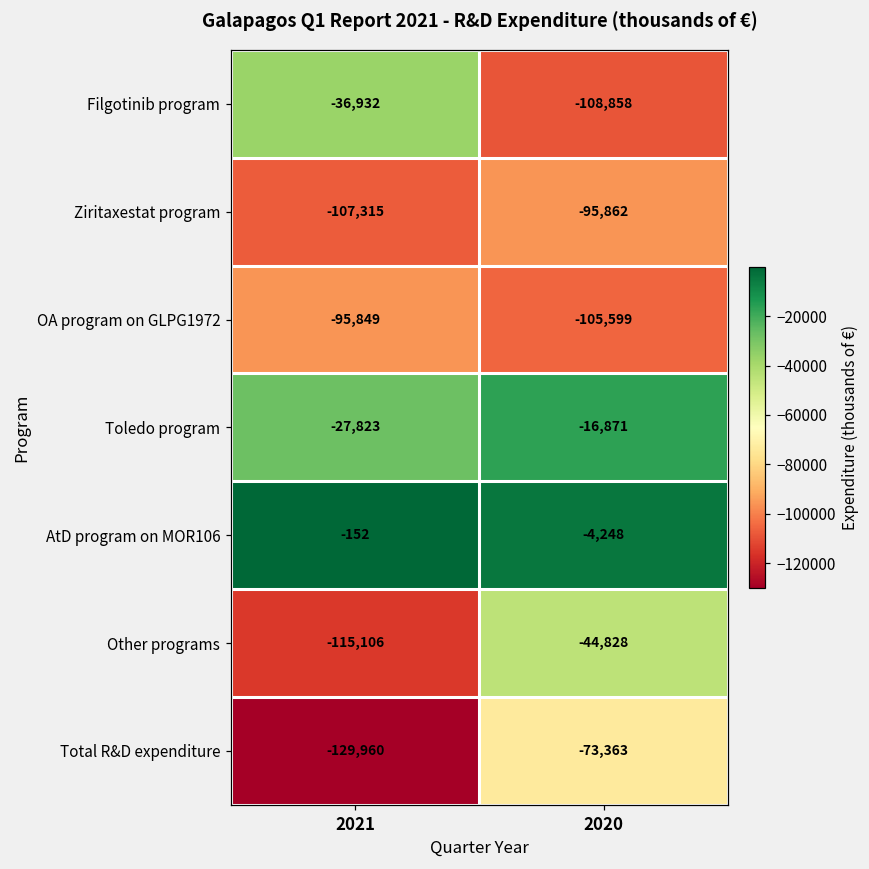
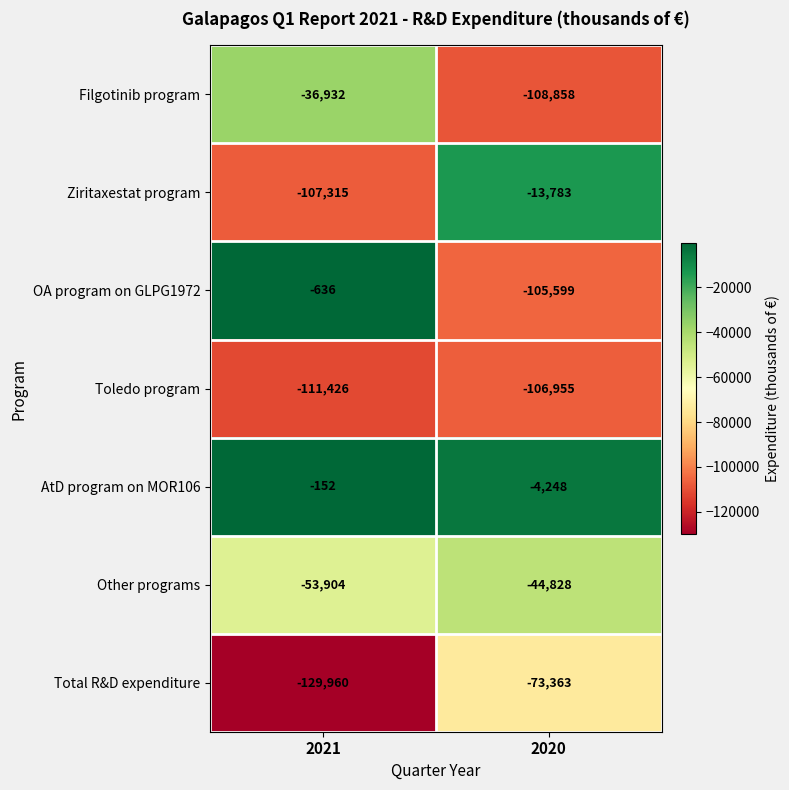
  {
    "Filgotinib program": {
      "2021": "-36,932",
      "2020": "-108,858"
    },
    "Ziritaxestat program": {
      "2021": "-107,315",
-     "2020": "-95,862"
+     "2020": "-13,783"
    },
    "OA program on GLPG1972": {
-     "2021": "-95,849",
+     "2021": "-636",
      "2020": "-105,599"
    },
    "Toledo program": {
-     "2021": "-27,823",
-     "2020": "-16,871"
+     "2021": "-111,426",
+     "2020": "-106,955"
    },
    "AtD program on MOR106": {
      "2021": "-152",
      "2020": "-4,248"
    },
    "Other programs": {
-     "2021": "-115,106",
+     "2021": "-53,904",
      "2020": "-44,828"
    },
    "Total R&D expenditure": {
      "2021": "-129,960",
      "2020": "-73,363"
    }
  }
